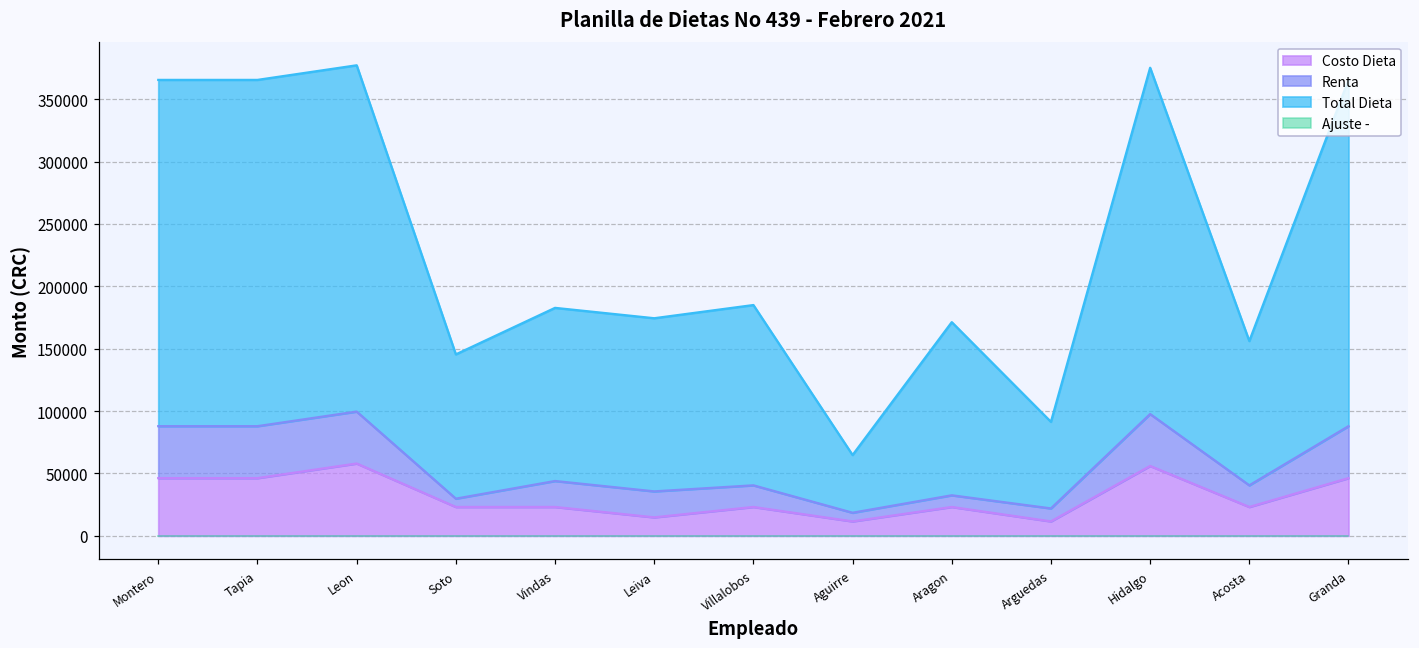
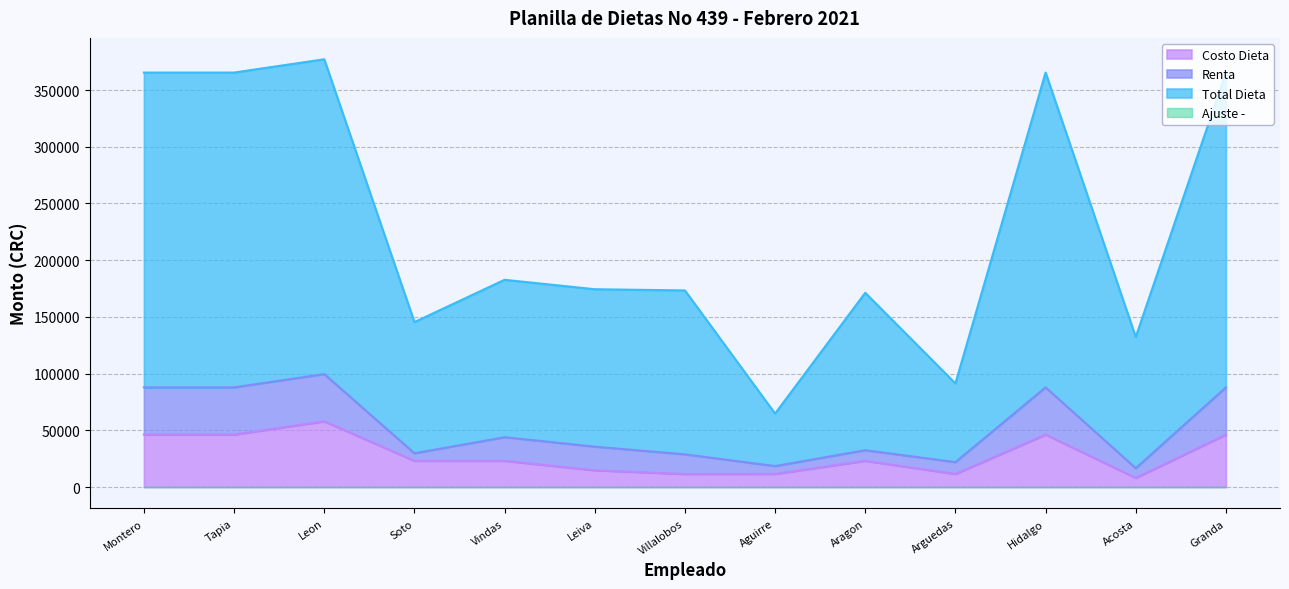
  {
    "Costo Dieta": {
      "Montero": 46000,
      "Tapia": 46000,
      "Leon": 58000,
      "Soto": 23000,
      "Vindas": 23000,
      "Leiva": 15000,
-     "Villalobos": 23000,
+     "Villalobos": 11000,
      "Aguirre": 12000,
      "Aragon": 23000,
      "Arguedas": 12000,
-     "Hidalgo": 56000,
-     "Acosta": 23000,
+     "Hidalgo": 46000,
+     "Acosta": 8000,
      "Granda": 46000
    },
    "Renta": {
      "Montero": 42000,
      "Tapia": 42000,
      "Leon": 42000,
      "Soto": 7000,
      "Vindas": 21000,
      "Leiva": 21000,
      "Villalobos": 17000,
      "Aguirre": 7000,
      "Aragon": 9000,
      "Arguedas": 10000,
      "Hidalgo": 42000,
-     "Acosta": 17000,
+     "Acosta": 9000,
      "Granda": 42000
    },
    "Total Dieta": {
      "Montero": 278000,
      "Tapia": 278000,
      "Leon": 278000,
      "Soto": 116000,
      "Vindas": 139000,
      "Leiva": 139000,
      "Villalobos": 144000,
      "Aguirre": 46000,
      "Aragon": 139000,
      "Arguedas": 69000,
      "Hidalgo": 278000,
      "Acosta": 116000
    },
    "Ajuste -": {
      "Montero": 0,
      "Tapia": 0,
      "Leon": 0,
      "Soto": 0,
      "Vindas": 0,
      "Leiva": 0,
      "Villalobos": 0,
      "Aguirre": 0,
      "Aragon": 0,
      "Arguedas": 0,
      "Hidalgo": 0,
      "Acosta": 0,
      "Granda": 0
    }
  }
